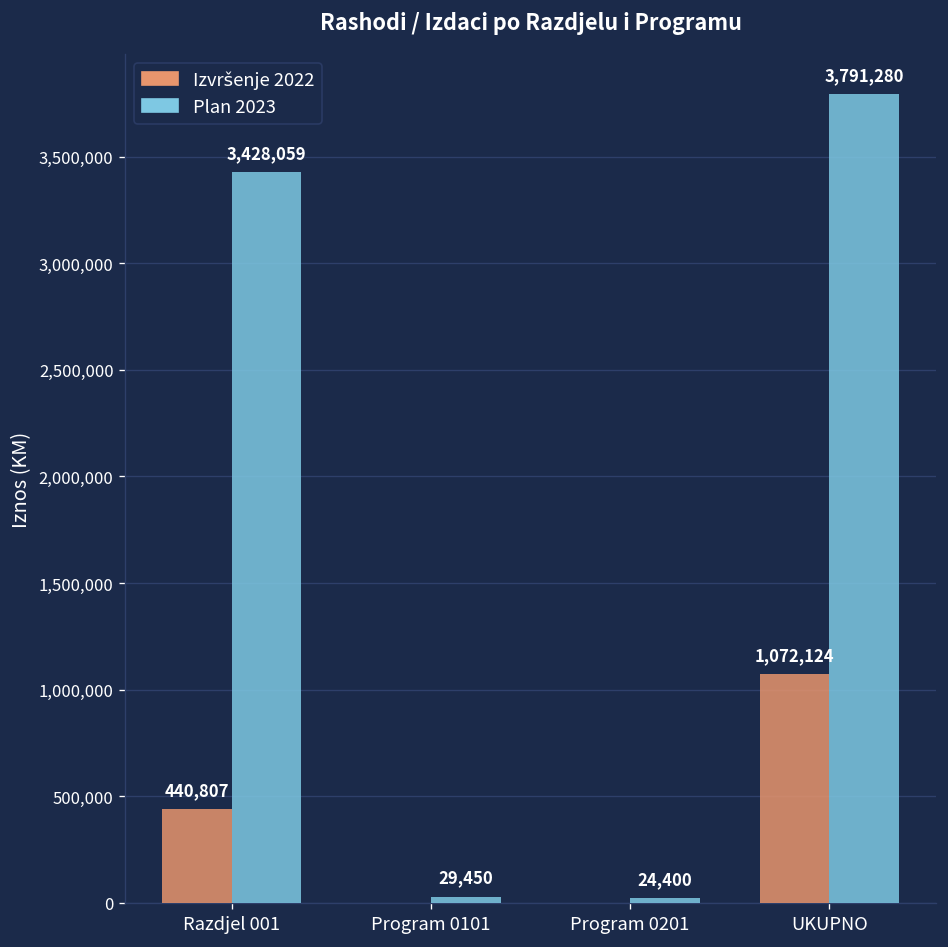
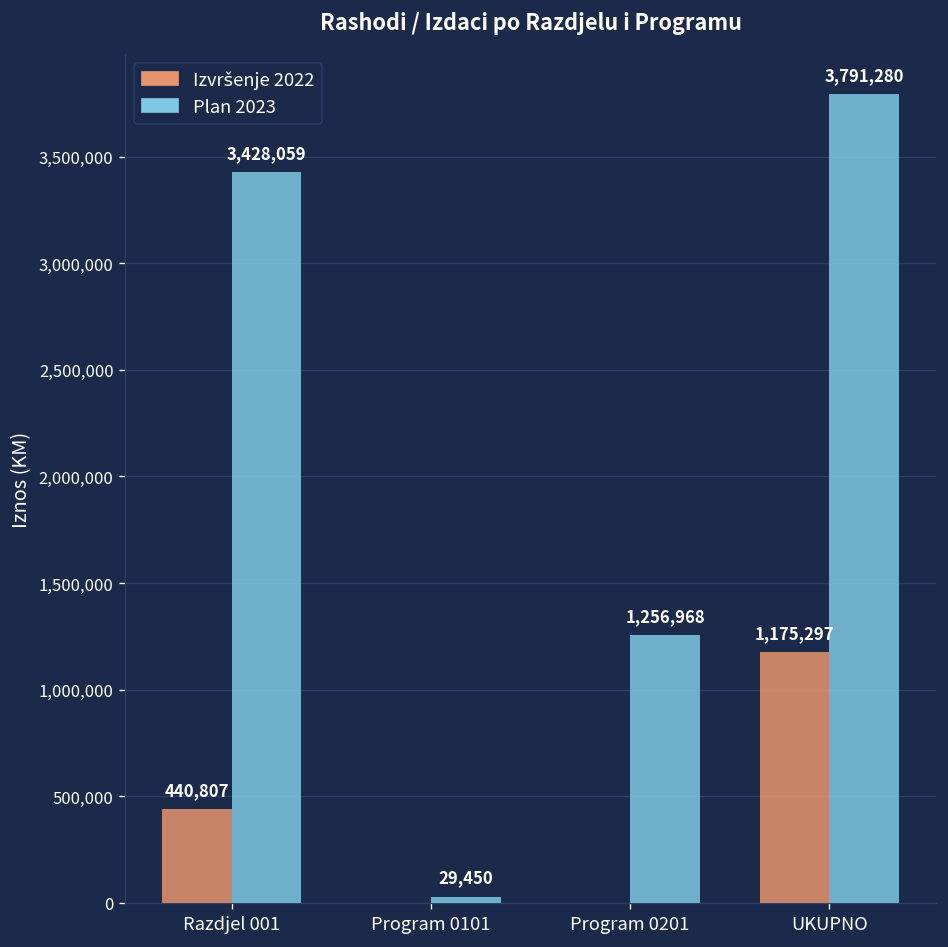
  {
    "Izvršenje 2022": {
      "Razdjel 001": "440,807",
-     "UKUPNO": "1,072,124"
+     "UKUPNO": "1,175,297"
    },
    "Plan 2023": {
      "Razdjel 001": "3,428,059",
      "Program 0101": "29,450",
-     "Program 0201": "24,400",
+     "Program 0201": "1,256,968",
      "UKUPNO": "3,791,280"
    }
  }
